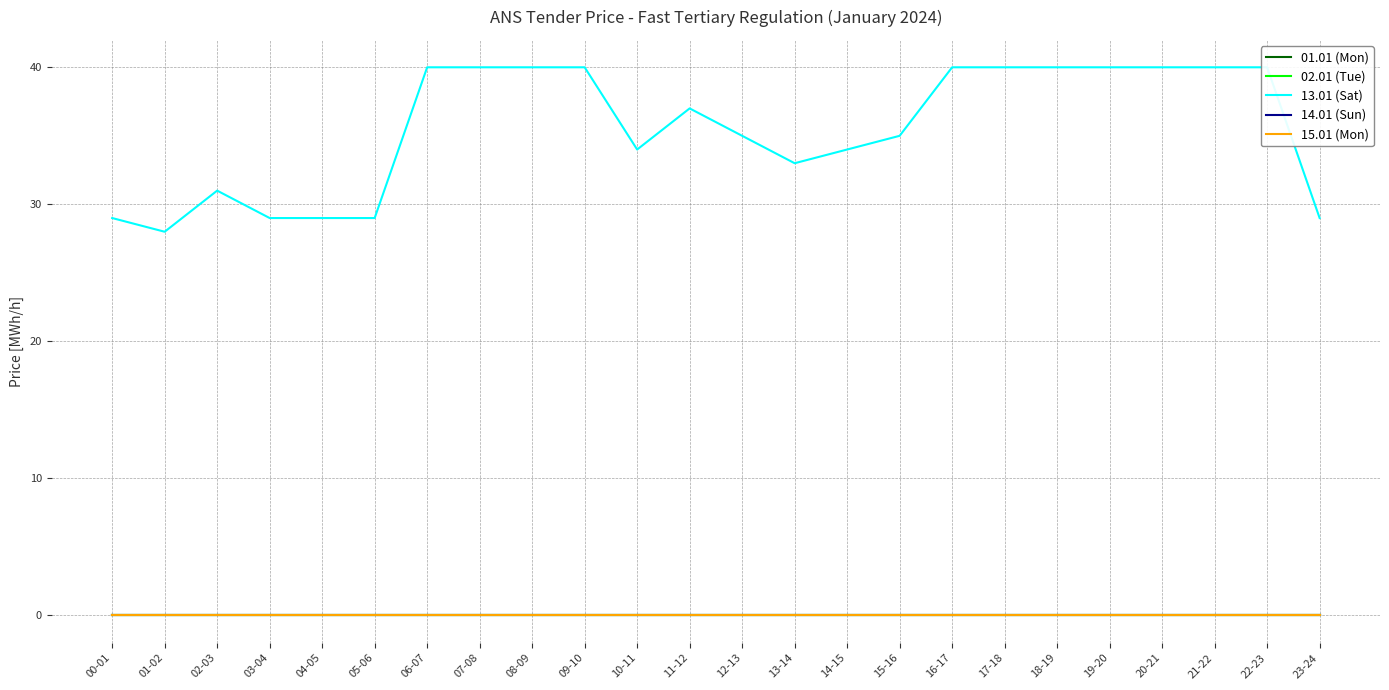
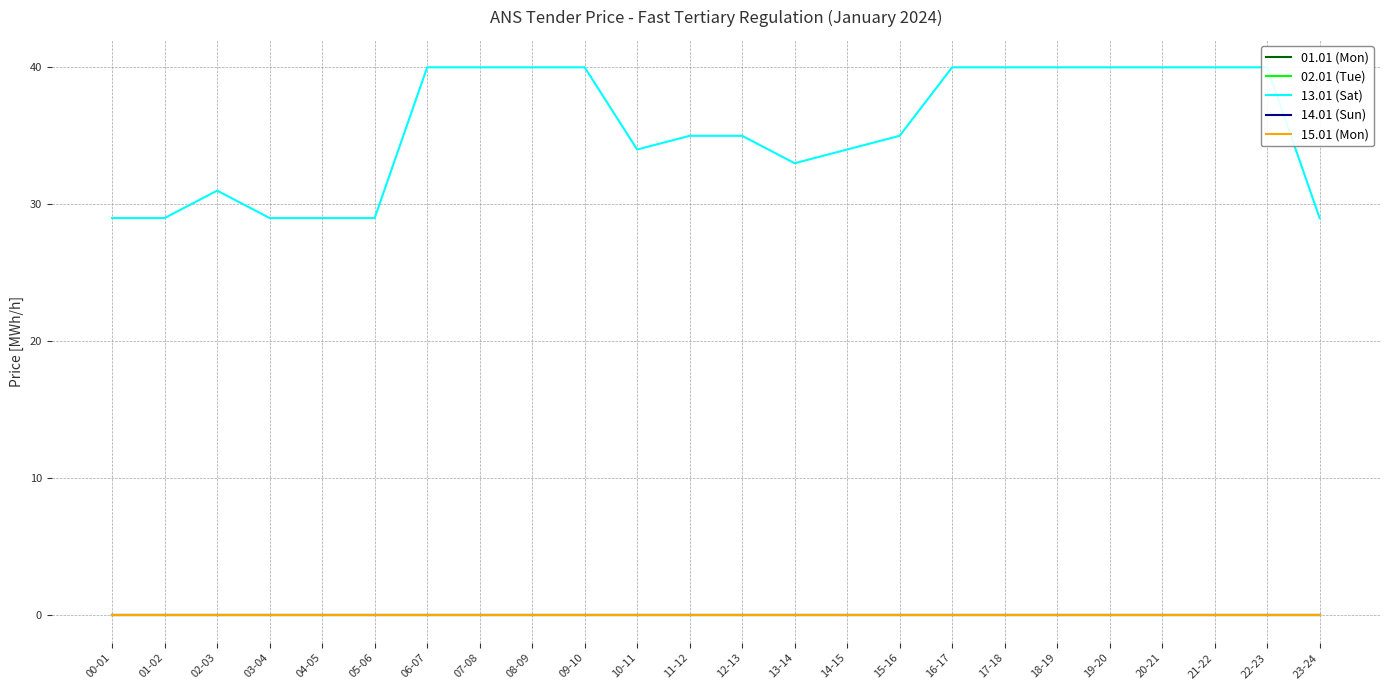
  {
    "15.01 (Mon)": {
      "00-01": 0,
      "01-02": 0,
      "02-03": 0,
      "03-04": 0,
      "04-05": 0,
      "05-06": 0,
      "06-07": 0,
      "07-08": 0,
      "08-09": 0,
      "09-10": 0,
      "10-11": 0,
      "11-12": 0,
      "12-13": 0,
      "13-14": 0,
      "14-15": 0,
      "15-16": 0,
      "16-17": 0,
      "17-18": 0,
      "18-19": 0,
      "19-20": 0,
      "20-21": 0,
      "21-22": 0,
      "22-23": 0,
      "23-24": 0
    },
    "13.01 (Sat)": {
      "00-01": 29,
-     "01-02": 28,
+     "01-02": 29,
      "02-03": 31,
      "03-04": 29,
      "04-05": 29,
      "05-06": 29,
      "06-07": 40,
      "07-08": 40,
      "08-09": 40,
      "09-10": 40,
      "10-11": 34,
-     "11-12": 37,
+     "11-12": 35,
      "12-13": 35,
      "13-14": 33,
      "14-15": 34,
      "15-16": 35,
      "16-17": 40,
      "17-18": 40,
      "18-19": 40,
      "19-20": 40,
      "20-21": 40,
      "21-22": 40,
      "23-24": 29
    }
  }
